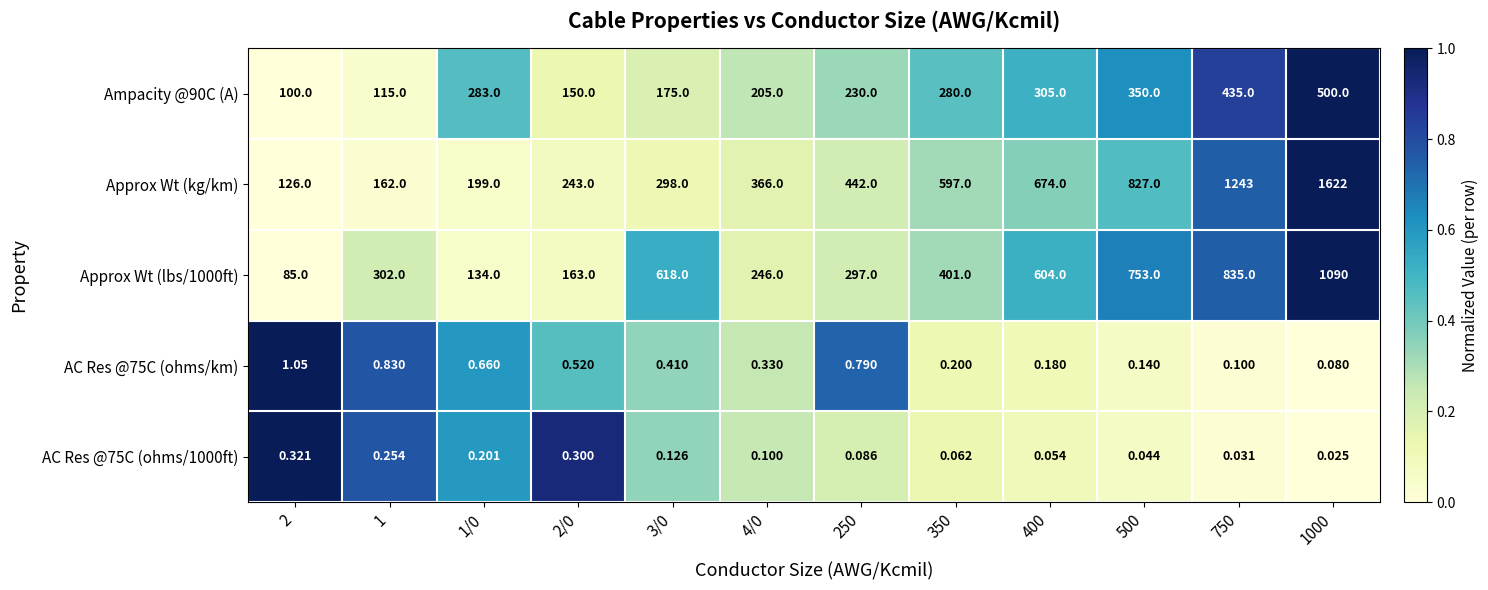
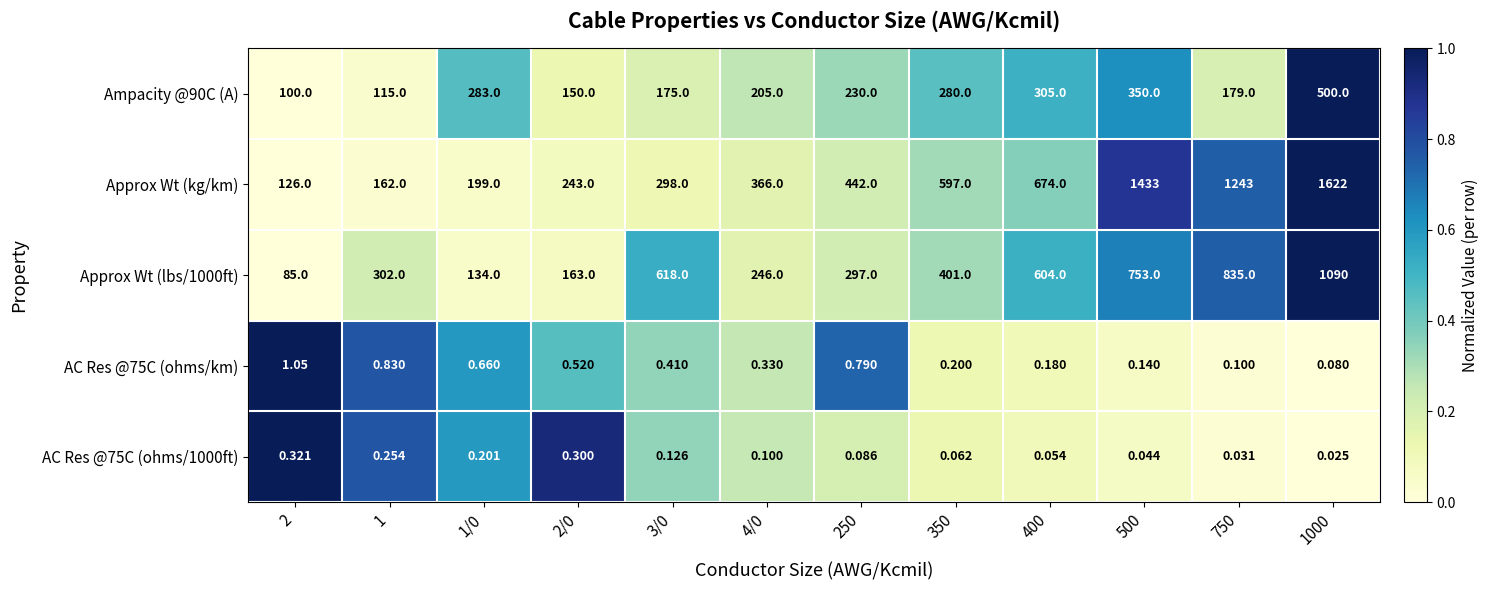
  {
    "Ampacity @90C (A)": {
      "2": 100.0,
      "1": 115.0,
      "1/0": 283.0,
      "2/0": 150.0,
      "3/0": 175.0,
      "4/0": 205.0,
      "250": 230.0,
      "350": 280.0,
      "400": 305.0,
      "500": 350.0,
-     "750": 435.0,
+     "750": 179.0,
      "1000": 500.0
    },
    "Approx Wt (kg/km)": {
      "2": 126.0,
      "1": 162.0,
      "1/0": 199.0,
      "2/0": 243.0,
      "3/0": 298.0,
      "4/0": 366.0,
      "250": 442.0,
      "350": 597.0,
      "400": 674.0,
-     "500": 827.0,
+     "500": 1433,
      "750": 1243,
      "1000": 1622
    },
    "Approx Wt (lbs/1000ft)": {
      "2": 85.0,
      "1": 302.0,
      "1/0": 134.0,
      "2/0": 163.0,
      "3/0": 618.0,
      "4/0": 246.0,
      "250": 297.0,
      "350": 401.0,
      "400": 604.0,
      "500": 753.0,
      "750": 835.0,
      "1000": 1090
    },
    "AC Res @75C (ohms/km)": {
      "2": 1.05,
      "1": 0.830,
      "1/0": 0.660,
      "2/0": 0.520,
      "3/0": 0.410,
      "4/0": 0.330,
      "250": 0.790,
      "350": 0.200,
      "400": 0.180,
      "500": 0.140,
      "750": 0.100,
      "1000": 0.080
    },
    "AC Res @75C (ohms/1000ft)": {
      "2": 0.321,
      "1": 0.254,
      "1/0": 0.201,
      "2/0": 0.300,
      "3/0": 0.126,
      "4/0": 0.100,
      "250": 0.086,
      "350": 0.062,
      "400": 0.054,
      "500": 0.044,
      "750": 0.031,
      "1000": 0.025
    }
  }
